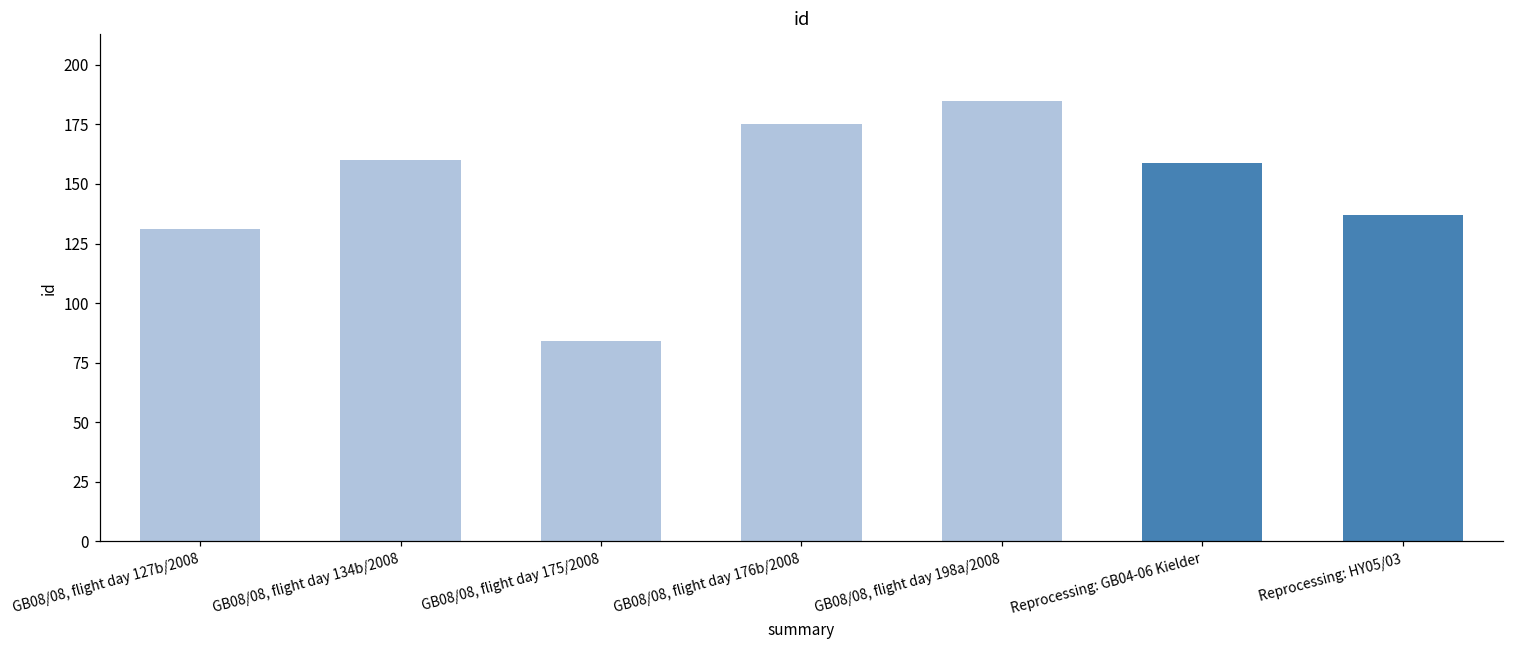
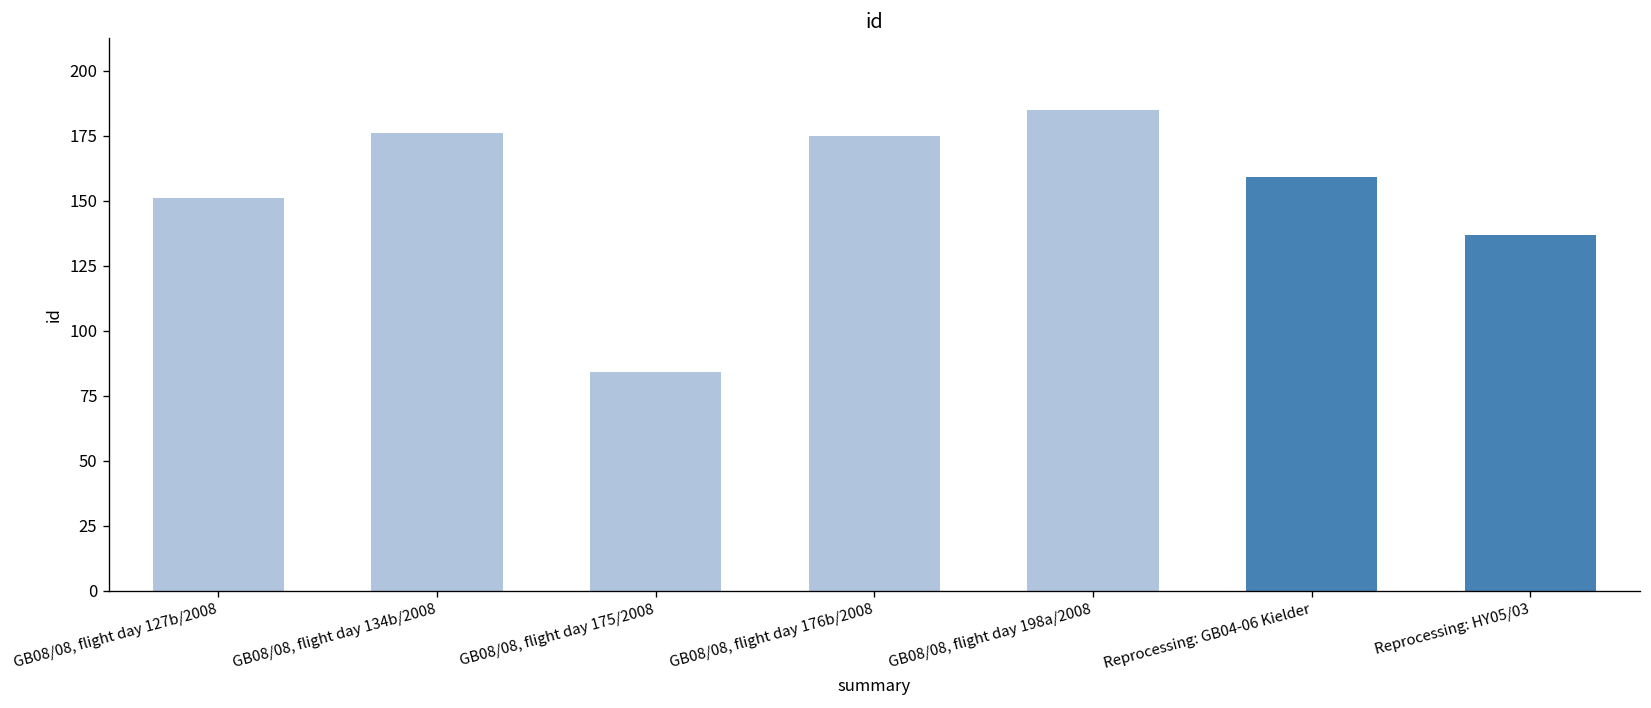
  {
-   "GB08/08, flight day 127b/2008": 131,
-   "GB08/08, flight day 134b/2008": 160,
+   "GB08/08, flight day 127b/2008": 151,
+   "GB08/08, flight day 134b/2008": 176,
    "GB08/08, flight day 175/2008": 84,
    "GB08/08, flight day 176b/2008": 175,
    "GB08/08, flight day 198a/2008": 185,
    "Reprocessing: GB04-06 Kielder": 159,
    "Reprocessing: HY05/03": 137
  }
